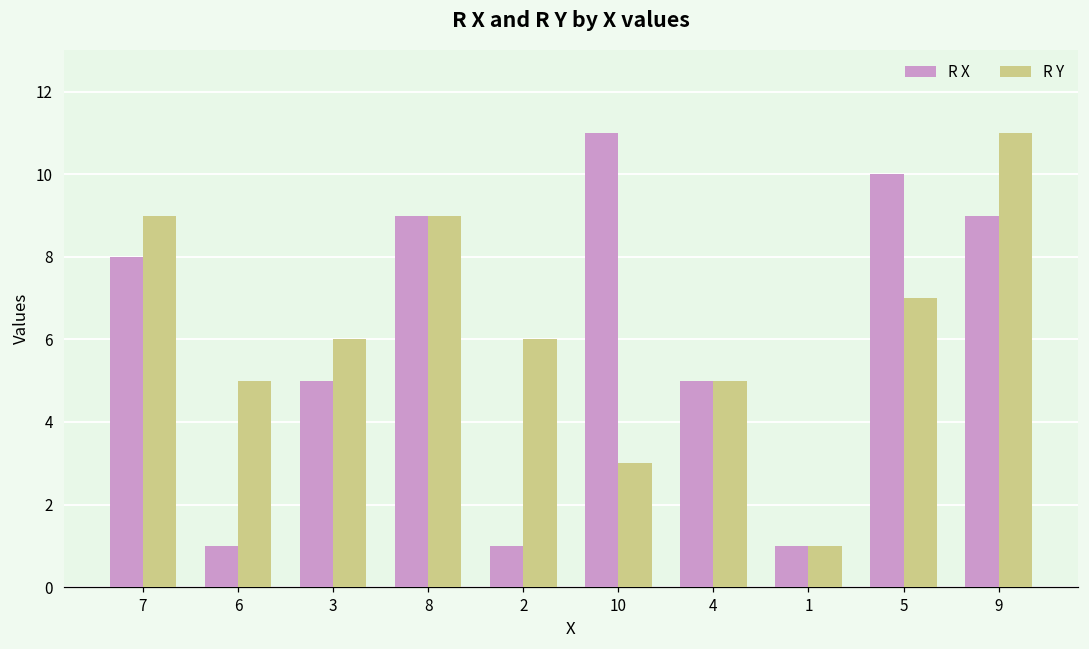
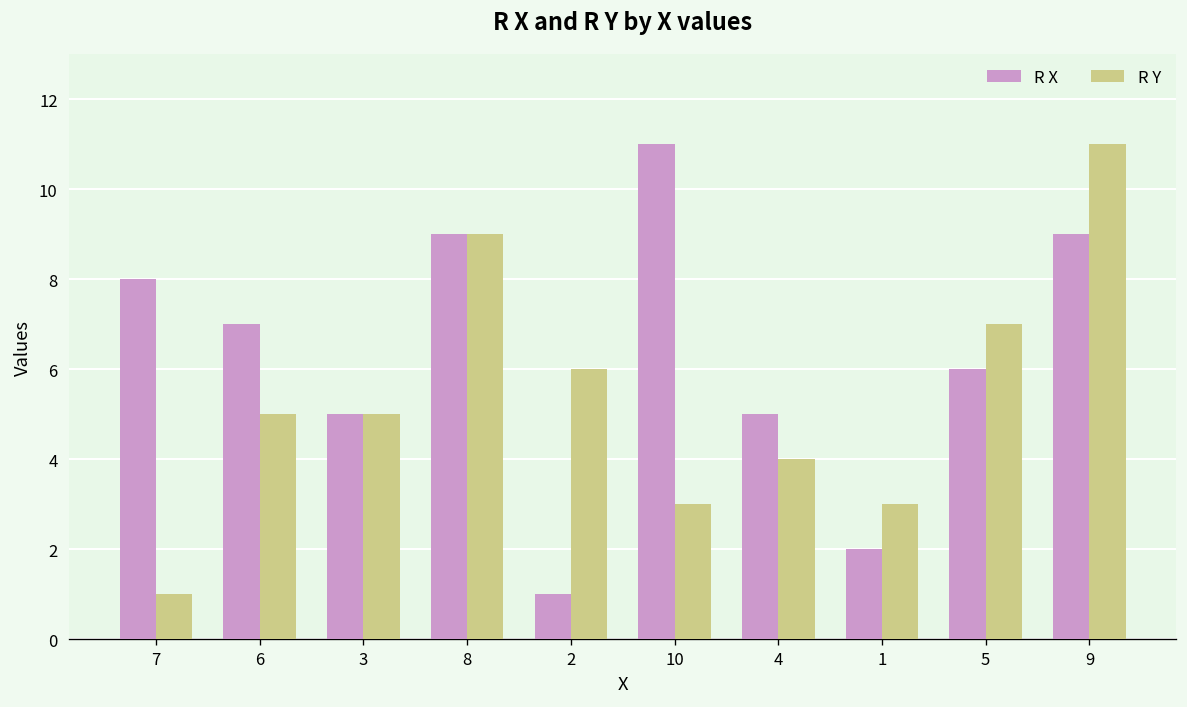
  {
    "R X": {
      "7": 8,
-     "6": 1,
+     "6": 7,
      "3": 5,
      "8": 9,
      "2": 1,
      "10": 11,
      "4": 5,
-     "1": 1,
-     "5": 10,
+     "1": 2,
+     "5": 6,
      "9": 9
    },
    "R Y": {
-     "7": 9,
+     "7": 1,
      "6": 5,
-     "3": 6,
+     "3": 5,
      "8": 9,
      "2": 6,
      "10": 3,
-     "4": 5,
-     "1": 1,
+     "4": 4,
+     "1": 3,
      "5": 7,
      "9": 11
    }
  }
